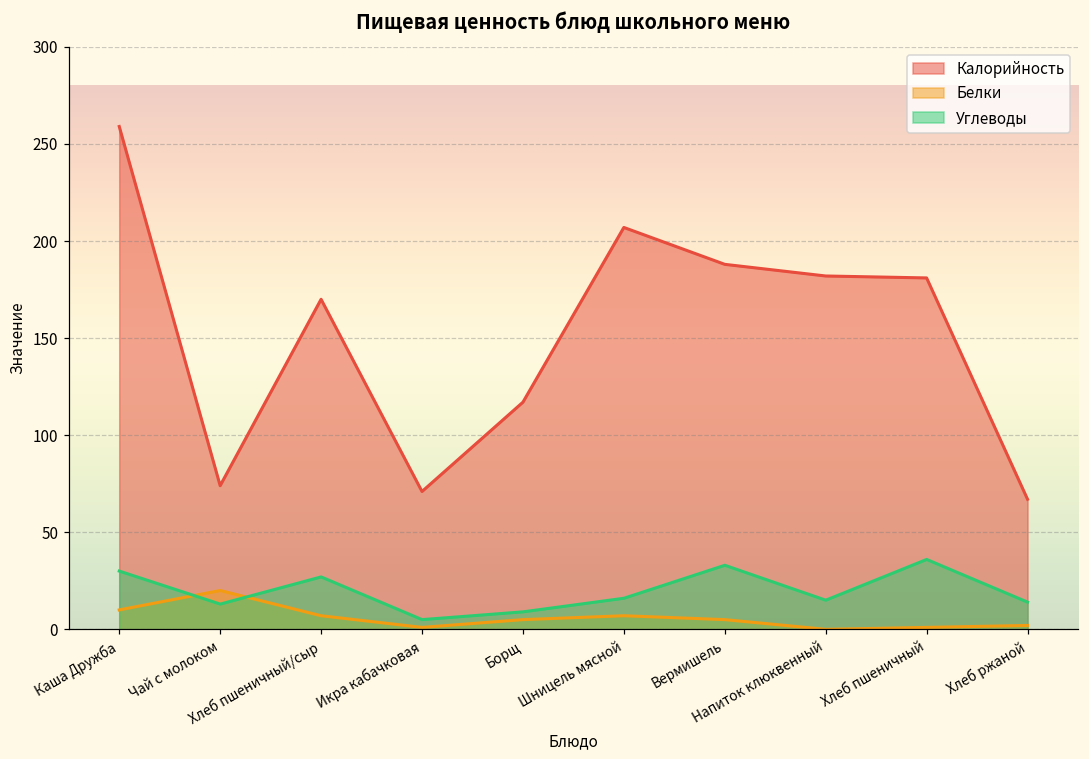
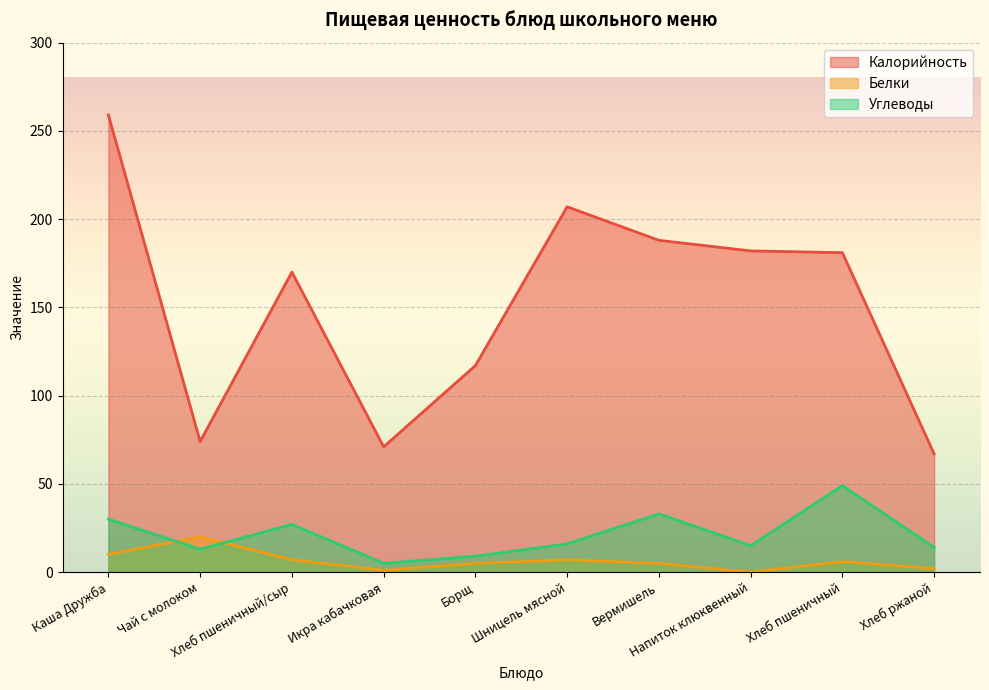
  {
    "Калорийность": {
      "Каша Дружба": 259,
      "Чай с молоком": 74,
      "Хлеб пшеничный/сыр": 170,
      "Икра кабачковая": 71,
      "Борщ": 117,
      "Шницель мясной": 207,
      "Вермишель": 188,
      "Напиток клюквенный": 182,
      "Хлеб пшеничный": 181,
      "Хлеб ржаной": 67
    },
    "Белки": {
      "Каша Дружба": 10,
      "Чай с молоком": 20,
      "Хлеб пшеничный/сыр": 7,
      "Икра кабачковая": 1,
      "Борщ": 5,
      "Шницель мясной": 7,
      "Вермишель": 5,
      "Напиток клюквенный": 0,
-     "Хлеб пшеничный": 1,
+     "Хлеб пшеничный": 6,
      "Хлеб ржаной": 2
    },
    "Углеводы": {
      "Каша Дружба": 30,
      "Чай с молоком": 13,
      "Хлеб пшеничный/сыр": 27,
      "Икра кабачковая": 5,
      "Борщ": 9,
      "Шницель мясной": 16,
      "Вермишель": 33,
      "Напиток клюквенный": 15,
-     "Хлеб пшеничный": 36,
+     "Хлеб пшеничный": 49,
      "Хлеб ржаной": 14
    }
  }
